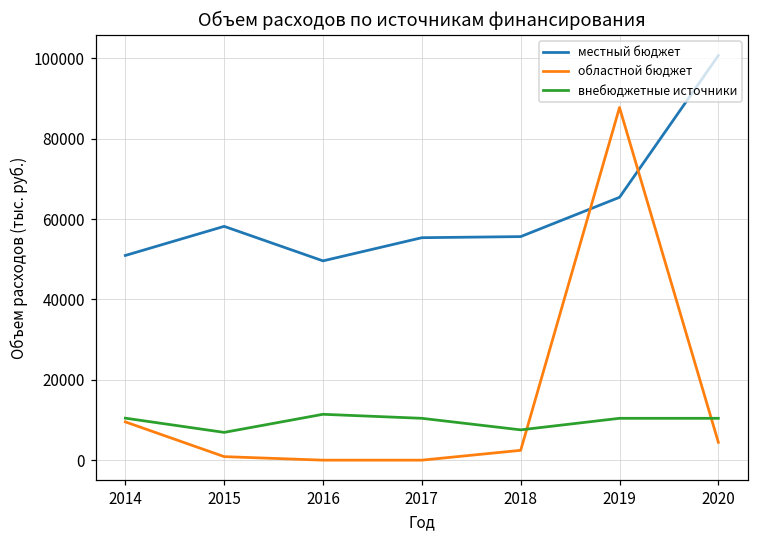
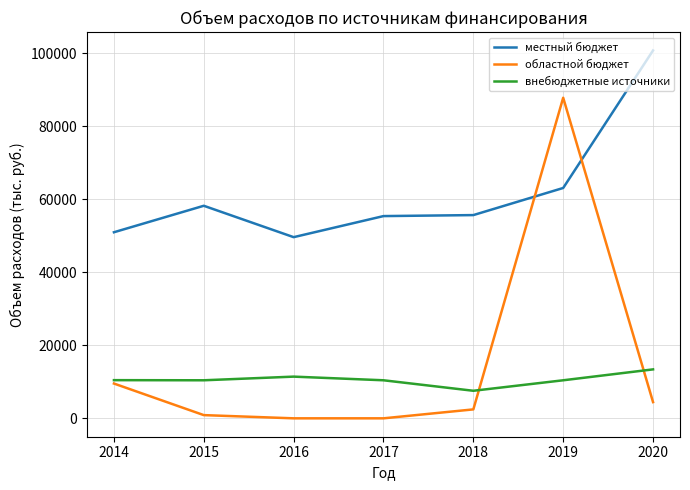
  {
    "местный бюджет": {
      "2014": 51000,
      "2015": 58000,
      "2016": 50000,
      "2017": 55000,
      "2018": 56000,
-     "2019": 65000
+     "2019": 63000
    },
    "областной бюджет": {
      "2014": 10000,
      "2015": 1000,
      "2016": 0,
      "2017": 0,
      "2018": 2000,
      "2019": 88000,
      "2020": 4000
    },
    "внебюджетные источники": {
      "2014": 10000,
-     "2015": 7000,
+     "2015": 10000,
      "2016": 11000,
      "2017": 10000,
      "2018": 8000,
      "2019": 10000,
-     "2020": 10000
+     "2020": 13000
    }
  }
